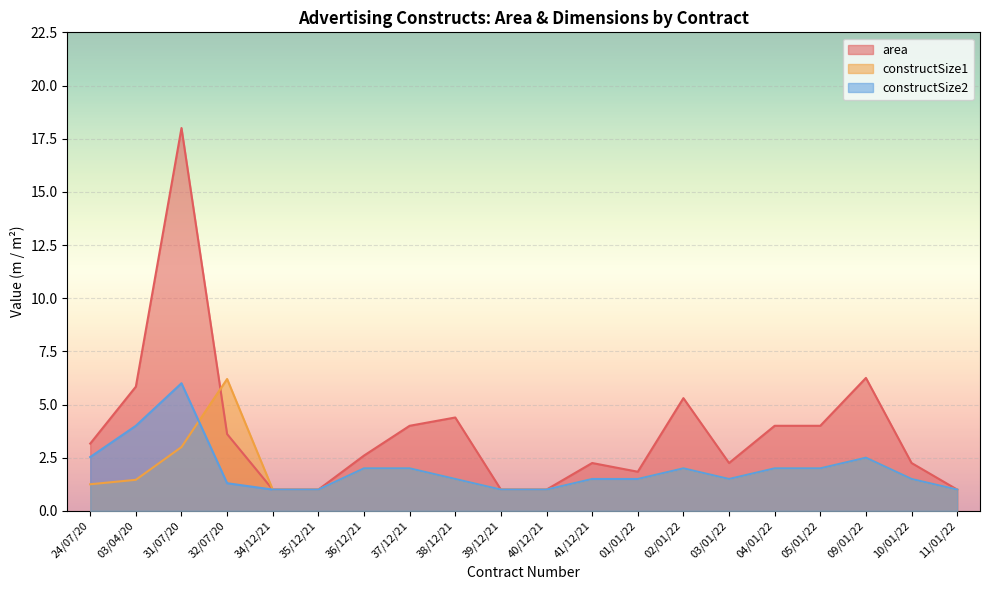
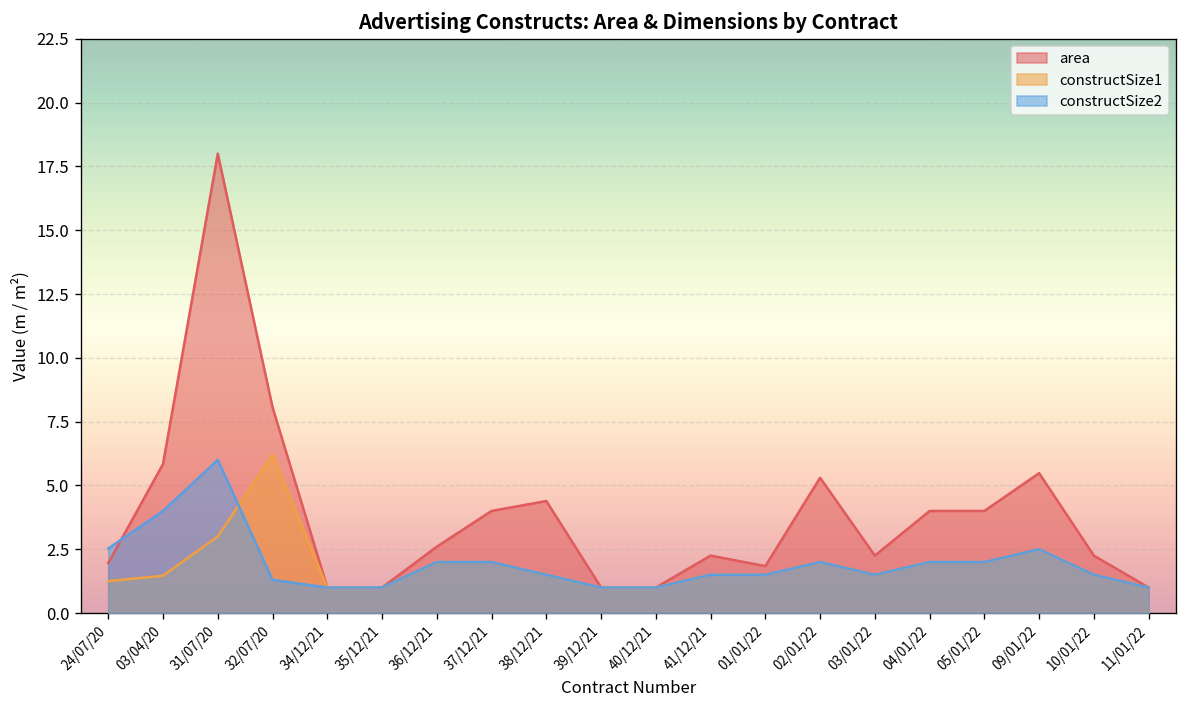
  {
    "area": {
-     "24/07/20": 3.2,
+     "24/07/20": 2.0,
      "03/04/20": 5.8,
      "31/07/20": 18.0,
-     "32/07/20": 3.6,
+     "32/07/20": 8.1,
      "36/12/21": 2.6,
      "37/12/21": 4.0,
      "38/12/21": 4.4,
      "41/12/21": 2.3,
      "01/01/22": 1.8,
      "02/01/22": 5.3,
      "03/01/22": 2.3,
      "04/01/22": 4.0,
      "05/01/22": 4.0,
-     "09/01/22": 6.3,
+     "09/01/22": 5.5,
      "10/01/22": 2.3
    },
    "constructSize1": {
      "24/07/20": 1.3,
      "03/04/20": 1.5,
      "31/07/20": 3.0,
      "32/07/20": 6.2
    },
    "constructSize2": {
      "24/07/20": 2.5,
      "03/04/20": 4.0,
      "31/07/20": 6.0,
      "32/07/20": 1.3
    }
  }
